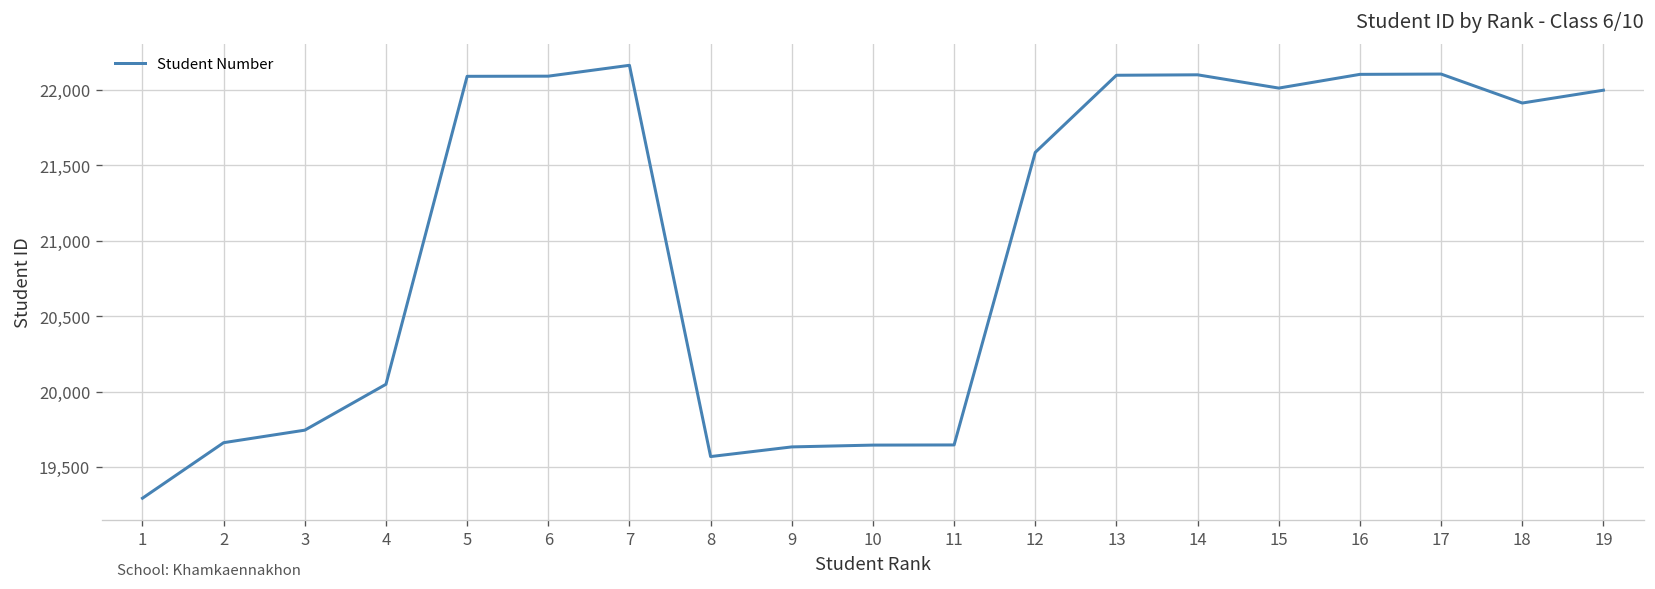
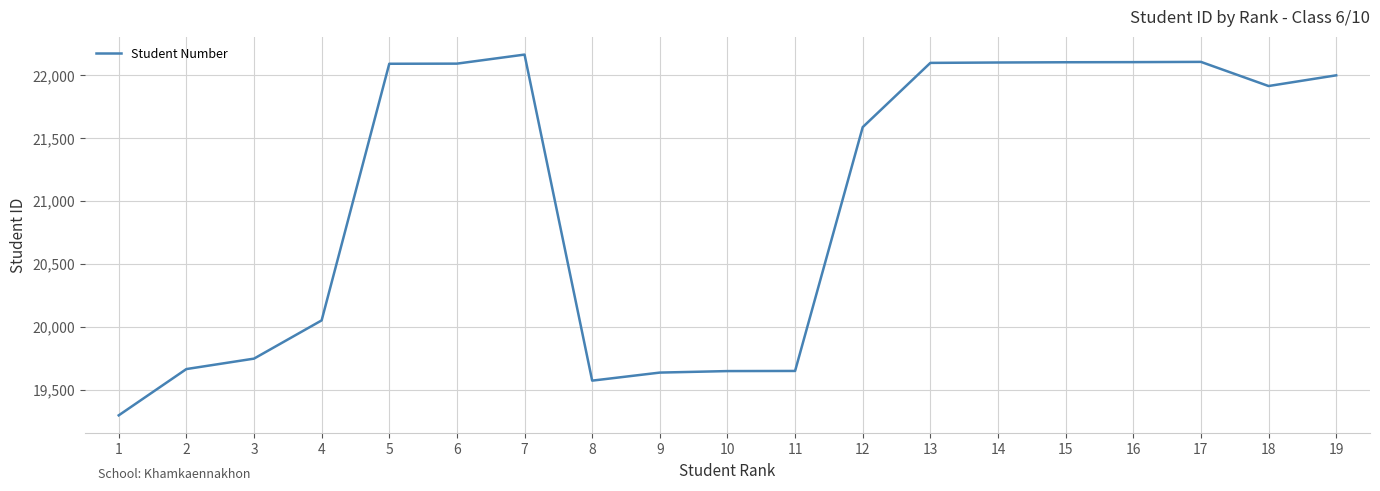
  {
    "1": "19,300",
    "2": "19,660",
    "3": "19,750",
    "4": "20,050",
    "5": "22,090",
    "6": "22,090",
    "7": "22,160",
    "8": "19,570",
    "9": "19,640",
    "10": "19,650",
    "11": "19,650",
    "12": "21,590",
    "13": "22,100",
    "14": "22,100",
-   "15": "22,010",
+   "15": "22,100",
    "16": "22,100",
    "17": "22,110",
    "18": "21,910",
    "19": "22,000"
  }
